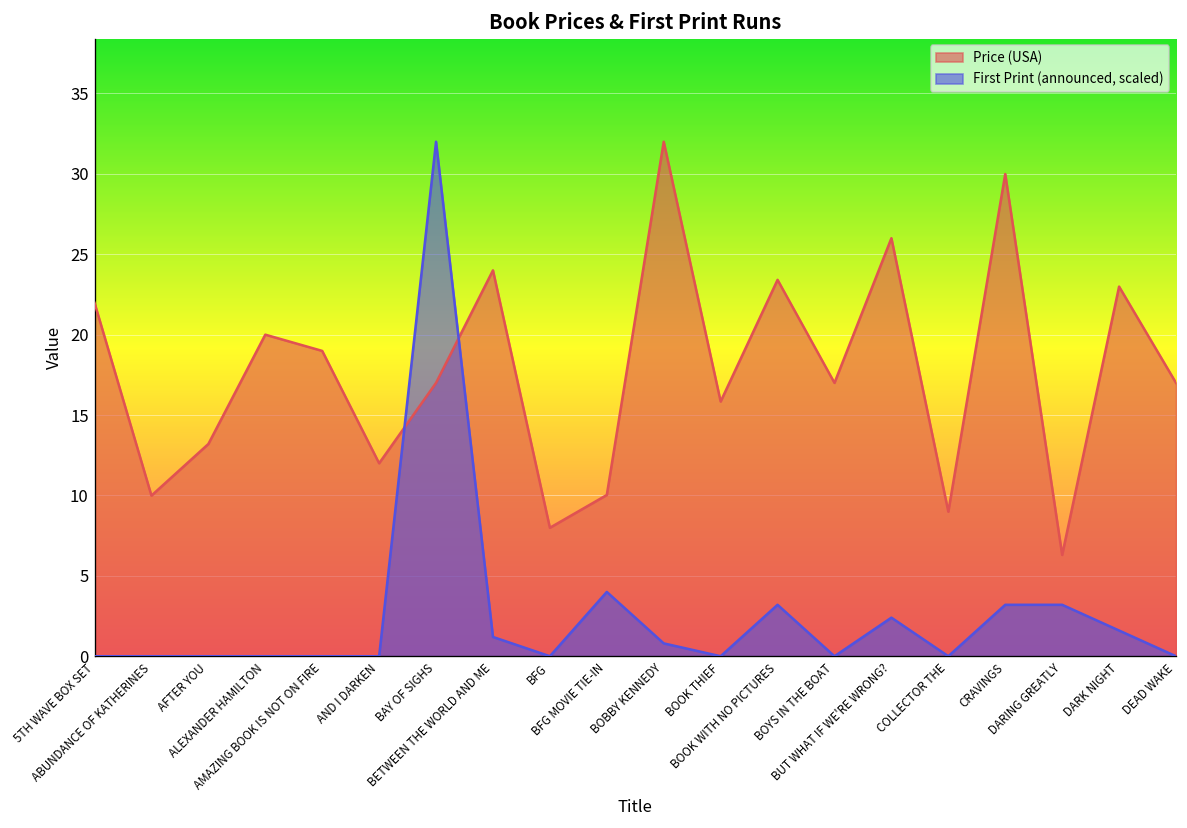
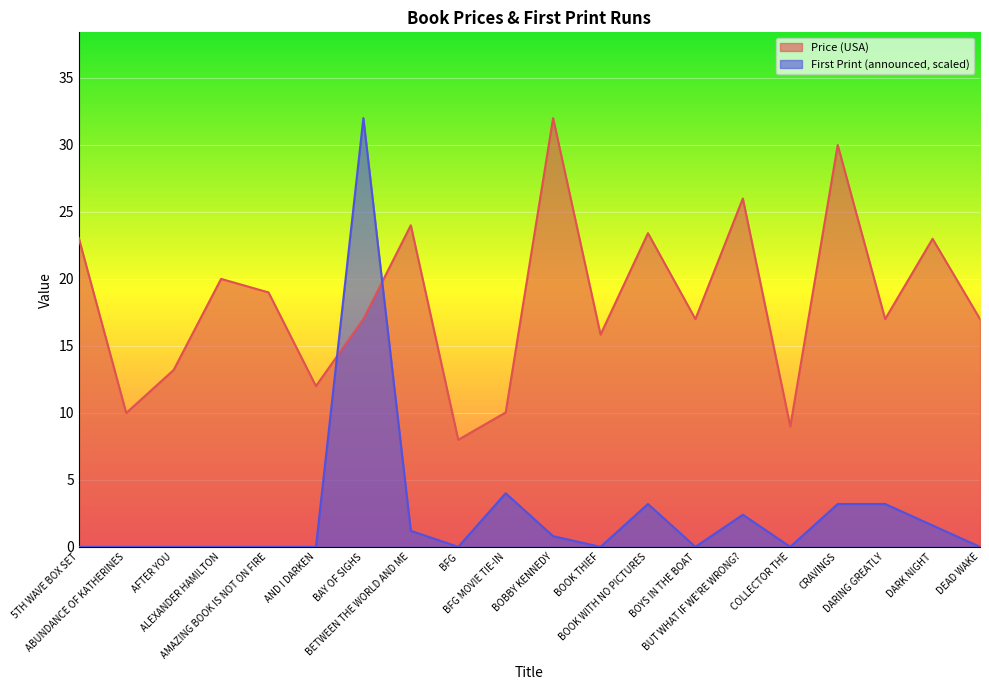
  {
    "Price (USA)": {
-     "5TH WAVE BOX SET": 22.0,
+     "5TH WAVE BOX SET": 23.1,
      "ABUNDANCE OF KATHERINES": 10.0,
      "AFTER YOU": 13.2,
      "ALEXANDER HAMILTON": 20.0,
      "AMAZING BOOK IS NOT ON FIRE": 19.0,
      "AND I DARKEN": 12.0,
      "BAY OF SIGHS": 17.0,
      "BETWEEN THE WORLD AND ME": 24.0,
      "BFG": 8.0,
      "BFG MOVIE TIE-IN": 10.0,
      "BOBBY KENNEDY": 32.0,
      "BOOK THIEF": 15.8,
      "BOOK WITH NO PICTURES": 23.4,
      "BOYS IN THE BOAT": 17.0,
      "BUT WHAT IF WE'RE WRONG?": 26.0,
      "COLLECTOR THE": 9.0,
      "CRAVINGS": 30.0,
-     "DARING GREATLY": 6.3,
+     "DARING GREATLY": 17.0,
      "DARK NIGHT": 23.0,
      "DEAD WAKE": 17.0
    },
    "First Print (announced, scaled)": {
      "5TH WAVE BOX SET": 0.0,
      "ABUNDANCE OF KATHERINES": 0.0,
      "AFTER YOU": 0.0,
      "ALEXANDER HAMILTON": 0.0,
      "AMAZING BOOK IS NOT ON FIRE": 0.0,
      "AND I DARKEN": 0.0,
      "BAY OF SIGHS": 32.0,
      "BETWEEN THE WORLD AND ME": 1.2,
      "BFG": 0.0,
      "BFG MOVIE TIE-IN": 4.0,
      "BOBBY KENNEDY": 0.8,
      "BOOK THIEF": 0.0,
      "BOOK WITH NO PICTURES": 3.2,
      "BOYS IN THE BOAT": 0.0,
      "BUT WHAT IF WE'RE WRONG?": 2.4,
      "COLLECTOR THE": 0.0,
      "CRAVINGS": 3.2,
      "DARING GREATLY": 3.2,
      "DARK NIGHT": 1.6,
      "DEAD WAKE": 0.0
    }
  }
